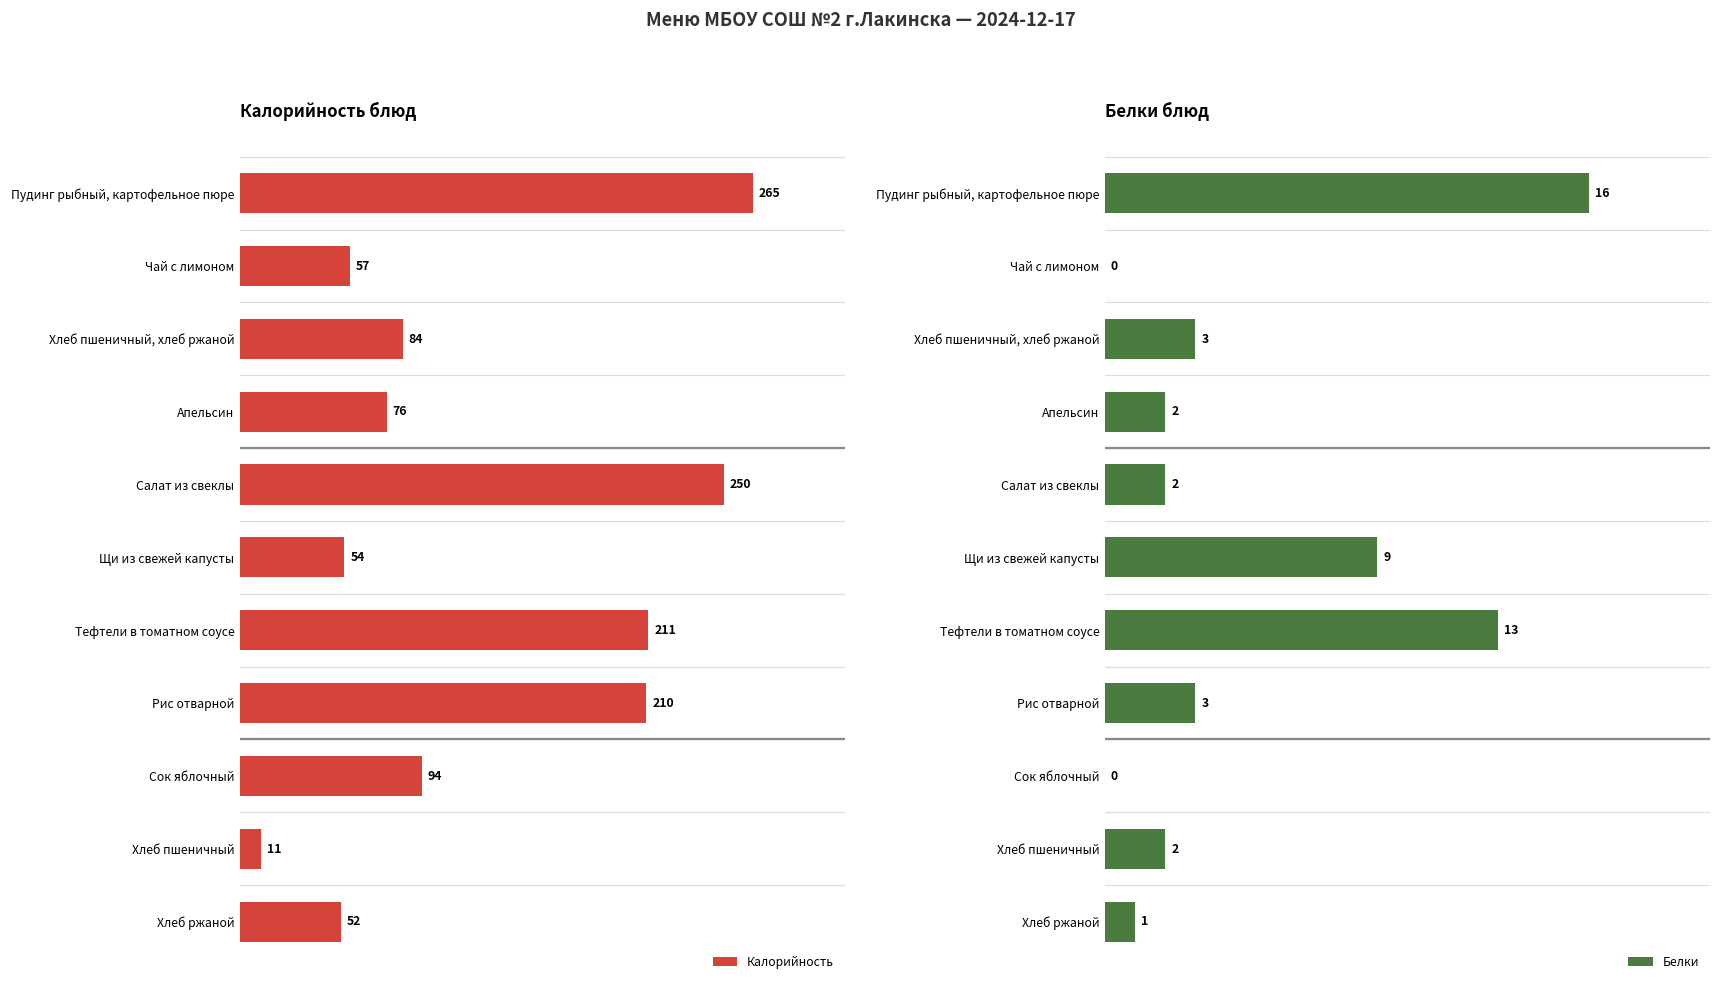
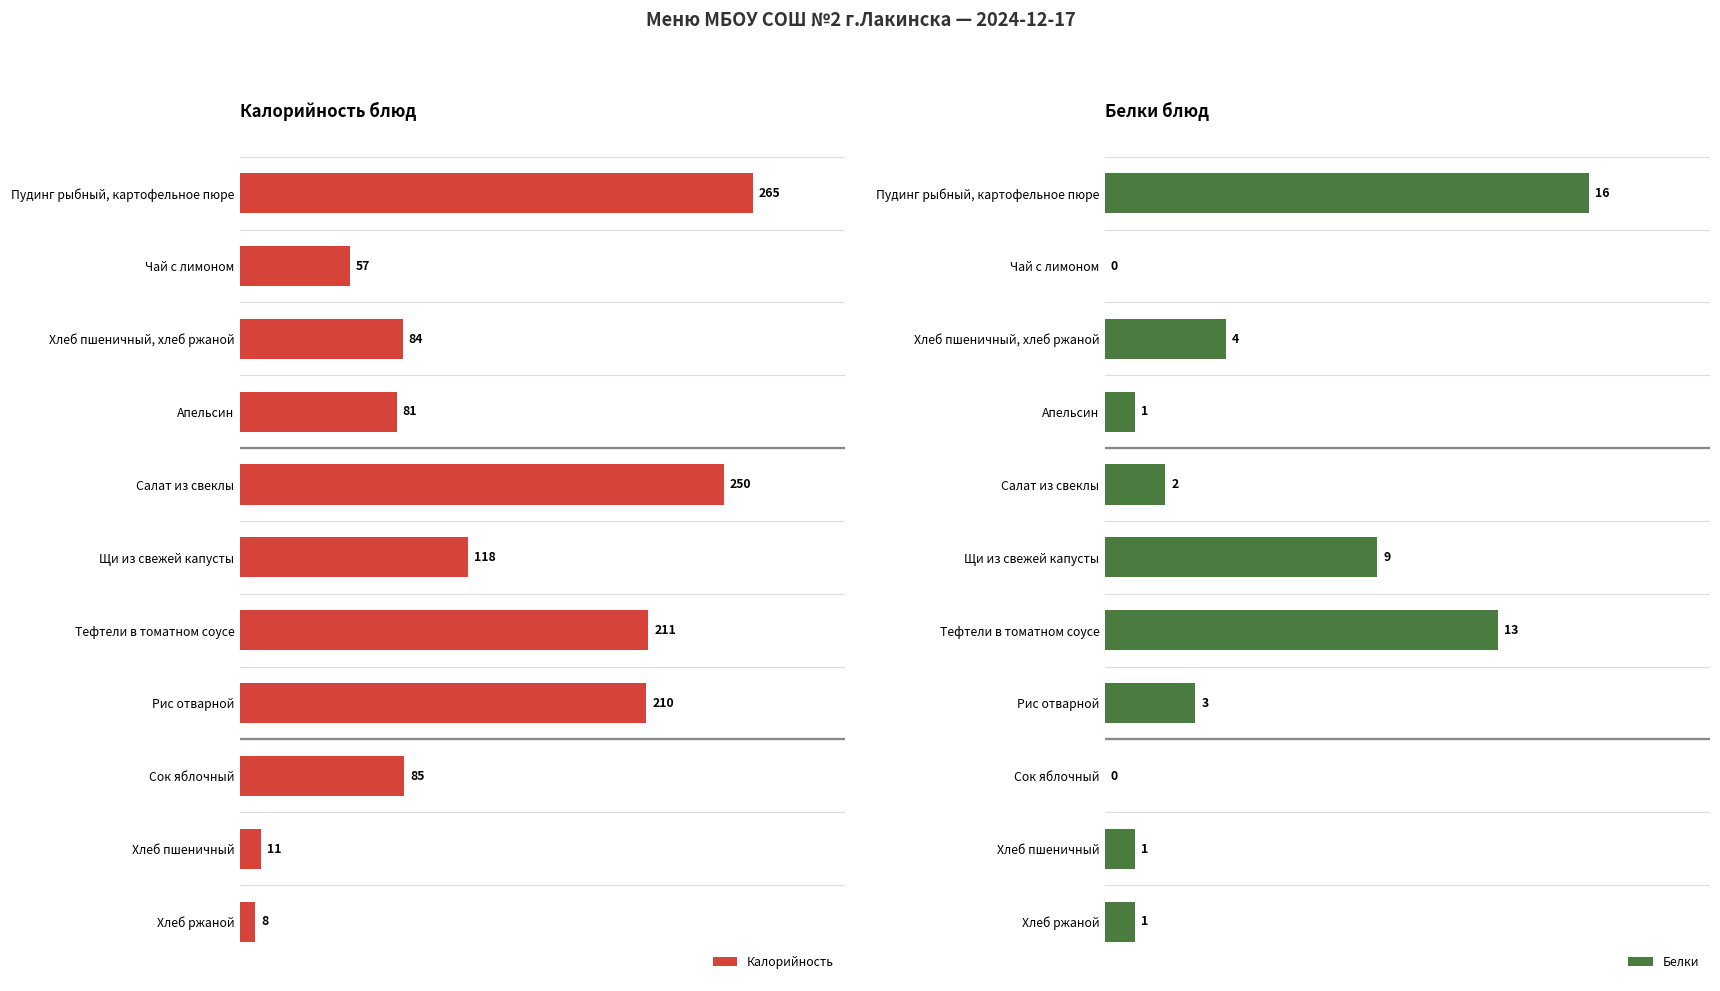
  {
    "Калорийность блюд": {
      "Пудинг рыбный, картофельное пюре": 265,
      "Чай с лимоном": 57,
      "Хлеб пшеничный, хлеб ржаной": 84,
-     "Апельсин": 76,
+     "Апельсин": 81,
      "Салат из свеклы": 250,
-     "Щи из свежей капусты": 54,
+     "Щи из свежей капусты": 118,
      "Тефтели в томатном соусе": 211,
      "Рис отварной": 210,
-     "Сок яблочный": 94,
+     "Сок яблочный": 85,
      "Хлеб пшеничный": 11,
-     "Хлеб ржаной": 52
+     "Хлеб ржаной": 8
    },
    "Белки блюд": {
      "Пудинг рыбный, картофельное пюре": 16,
      "Чай с лимоном": 0,
-     "Хлеб пшеничный, хлеб ржаной": 3,
-     "Апельсин": 2,
+     "Хлеб пшеничный, хлеб ржаной": 4,
+     "Апельсин": 1,
      "Салат из свеклы": 2,
      "Щи из свежей капусты": 9,
      "Тефтели в томатном соусе": 13,
      "Рис отварной": 3,
      "Сок яблочный": 0,
-     "Хлеб пшеничный": 2,
+     "Хлеб пшеничный": 1,
      "Хлеб ржаной": 1
    }
  }
